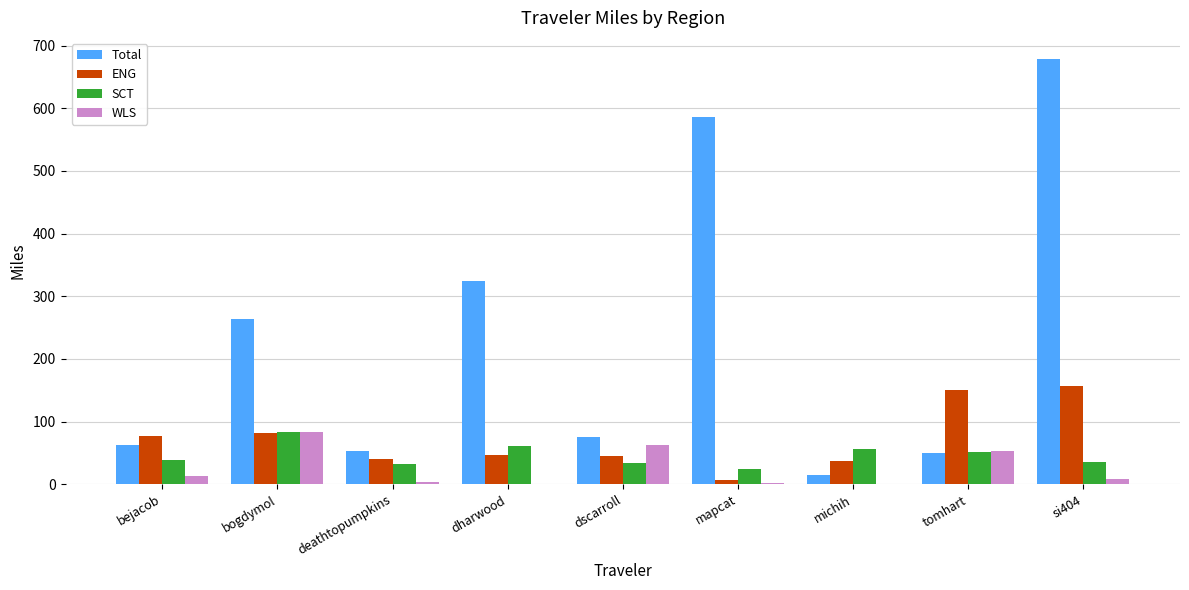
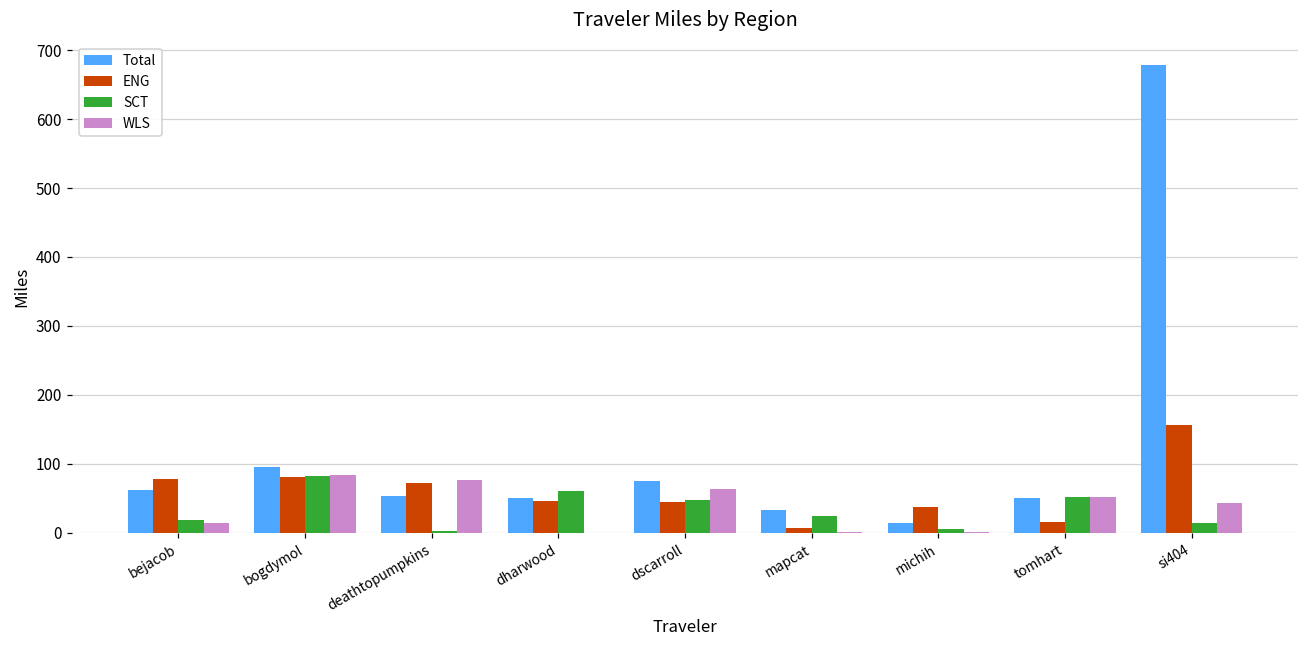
  {
    "Total": {
      "bejacob": 60,
-     "bogdymol": 260,
+     "bogdymol": 100,
      "deathtopumpkins": 50,
-     "dharwood": 320,
+     "dharwood": 50,
      "dscarroll": 70,
-     "mapcat": 590,
+     "mapcat": 30,
      "michih": 10,
      "tomhart": 50,
      "si404": 680
    },
    "ENG": {
      "bejacob": 80,
      "bogdymol": 80,
-     "deathtopumpkins": 40,
+     "deathtopumpkins": 70,
      "dharwood": 50,
      "dscarroll": 40,
      "mapcat": 10,
      "michih": 40,
-     "tomhart": 150,
+     "tomhart": 20,
      "si404": 160
    },
    "SCT": {
-     "bejacob": 40,
+     "bejacob": 20,
      "bogdymol": 80,
-     "deathtopumpkins": 30,
+     "deathtopumpkins": 0,
      "dharwood": 60,
-     "dscarroll": 30,
+     "dscarroll": 50,
      "mapcat": 20,
-     "michih": 60,
+     "michih": 0,
      "tomhart": 50,
-     "si404": 30
+     "si404": 10
    },
    "WLS": {
      "bejacob": 10,
      "bogdymol": 80,
-     "deathtopumpkins": 0,
+     "deathtopumpkins": 80,
      "dharwood": 0,
      "dscarroll": 60,
      "tomhart": 50,
-     "si404": 10
+     "si404": 40
    }
  }
